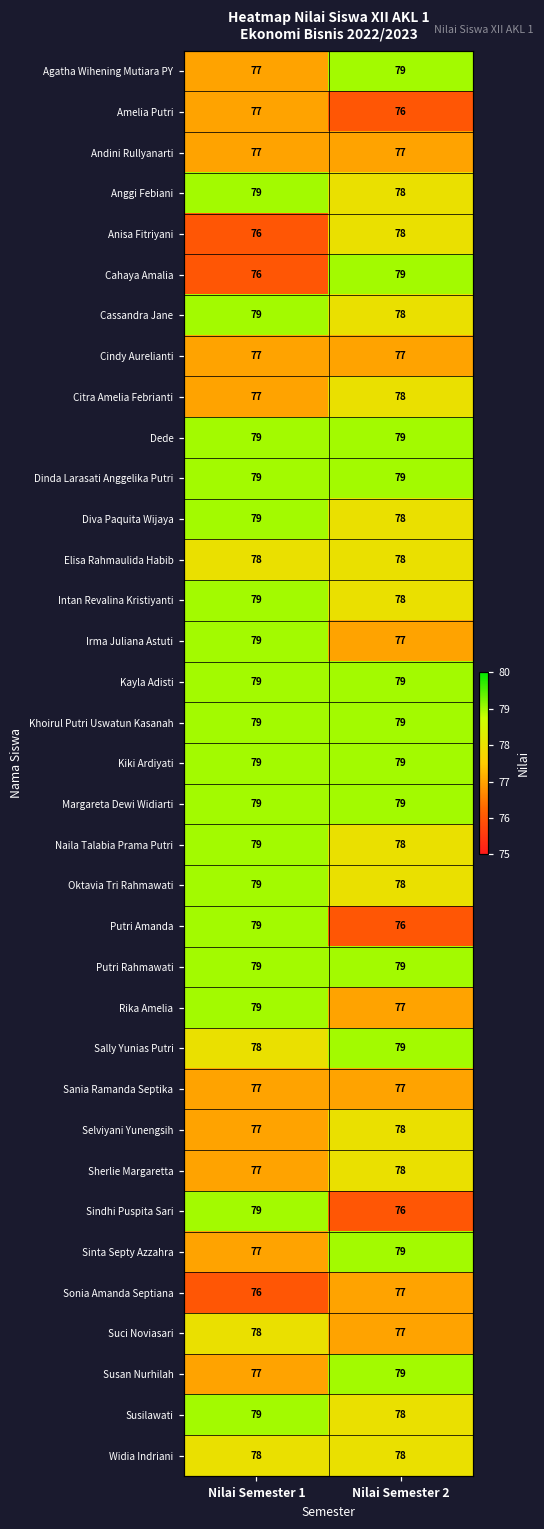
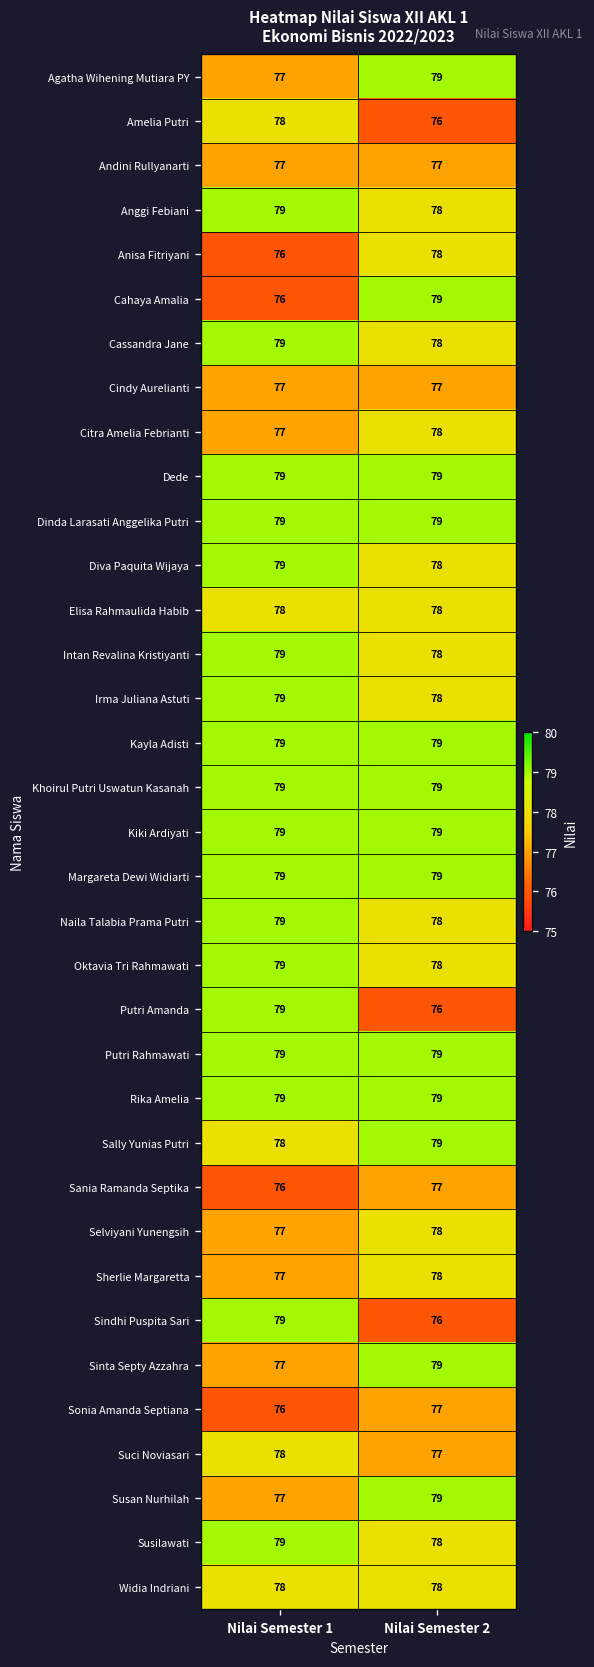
  {
    "Agatha Wihening Mutiara PY": {
      "Nilai Semester 1": 77,
      "Nilai Semester 2": 79
    },
    "Amelia Putri": {
-     "Nilai Semester 1": 77,
+     "Nilai Semester 1": 78,
      "Nilai Semester 2": 76
    },
    "Andini Rullyanarti": {
      "Nilai Semester 1": 77,
      "Nilai Semester 2": 77
    },
    "Anggi Febiani": {
      "Nilai Semester 1": 79,
      "Nilai Semester 2": 78
    },
    "Anisa Fitriyani": {
      "Nilai Semester 1": 76,
      "Nilai Semester 2": 78
    },
    "Cahaya Amalia": {
      "Nilai Semester 1": 76,
      "Nilai Semester 2": 79
    },
    "Cassandra Jane": {
      "Nilai Semester 1": 79,
      "Nilai Semester 2": 78
    },
    "Cindy Aurelianti": {
      "Nilai Semester 1": 77,
      "Nilai Semester 2": 77
    },
    "Citra Amelia Febrianti": {
      "Nilai Semester 1": 77,
      "Nilai Semester 2": 78
    },
    "Dede": {
      "Nilai Semester 1": 79,
      "Nilai Semester 2": 79
    },
    "Dinda Larasati Anggelika Putri": {
      "Nilai Semester 1": 79,
      "Nilai Semester 2": 79
    },
    "Diva Paquita Wijaya": {
      "Nilai Semester 1": 79,
      "Nilai Semester 2": 78
    },
    "Elisa Rahmaulida Habib": {
      "Nilai Semester 1": 78,
      "Nilai Semester 2": 78
    },
    "Intan Revalina Kristiyanti": {
      "Nilai Semester 1": 79,
      "Nilai Semester 2": 78
    },
    "Irma Juliana Astuti": {
      "Nilai Semester 1": 79,
-     "Nilai Semester 2": 77
+     "Nilai Semester 2": 78
    },
    "Kayla Adisti": {
      "Nilai Semester 1": 79,
      "Nilai Semester 2": 79
    },
    "Khoirul Putri Uswatun Kasanah": {
      "Nilai Semester 1": 79,
      "Nilai Semester 2": 79
    },
    "Kiki Ardiyati": {
      "Nilai Semester 1": 79,
      "Nilai Semester 2": 79
    },
    "Margareta Dewi Widiarti": {
      "Nilai Semester 1": 79,
      "Nilai Semester 2": 79
    },
    "Naila Talabia Prama Putri": {
      "Nilai Semester 1": 79,
      "Nilai Semester 2": 78
    },
    "Oktavia Tri Rahmawati": {
      "Nilai Semester 1": 79,
      "Nilai Semester 2": 78
    },
    "Putri Amanda": {
      "Nilai Semester 1": 79,
      "Nilai Semester 2": 76
    },
    "Putri Rahmawati": {
      "Nilai Semester 1": 79,
      "Nilai Semester 2": 79
    },
    "Rika Amelia": {
      "Nilai Semester 1": 79,
-     "Nilai Semester 2": 77
+     "Nilai Semester 2": 79
    },
    "Sally Yunias Putri": {
      "Nilai Semester 1": 78,
      "Nilai Semester 2": 79
    },
    "Sania Ramanda Septika": {
-     "Nilai Semester 1": 77,
+     "Nilai Semester 1": 76,
      "Nilai Semester 2": 77
    },
    "Selviyani Yunengsih": {
      "Nilai Semester 1": 77,
      "Nilai Semester 2": 78
    },
    "Sherlie Margaretta": {
      "Nilai Semester 1": 77,
      "Nilai Semester 2": 78
    },
    "Sindhi Puspita Sari": {
      "Nilai Semester 1": 79,
      "Nilai Semester 2": 76
    },
    "Sinta Septy Azzahra": {
      "Nilai Semester 1": 77,
      "Nilai Semester 2": 79
    },
    "Sonia Amanda Septiana": {
      "Nilai Semester 1": 76,
      "Nilai Semester 2": 77
    },
    "Suci Noviasari": {
      "Nilai Semester 1": 78,
      "Nilai Semester 2": 77
    },
    "Susan Nurhilah": {
      "Nilai Semester 1": 77,
      "Nilai Semester 2": 79
    },
    "Susilawati": {
      "Nilai Semester 1": 79,
      "Nilai Semester 2": 78
    },
    "Widia Indriani": {
      "Nilai Semester 1": 78,
      "Nilai Semester 2": 78
    }
  }
